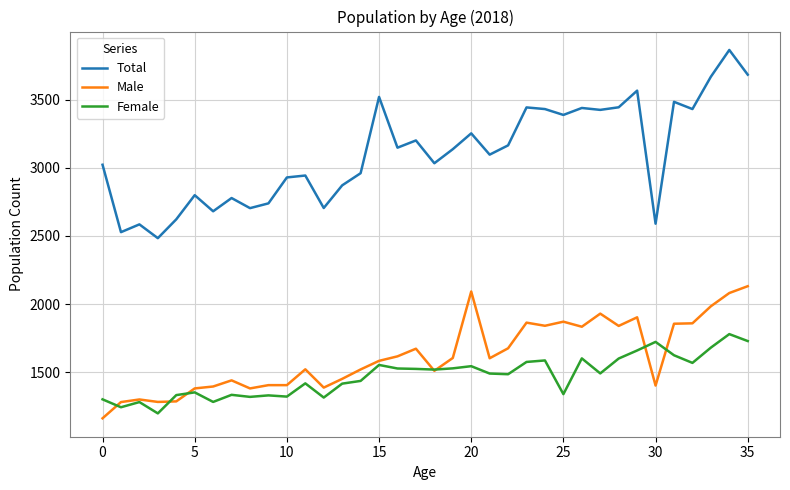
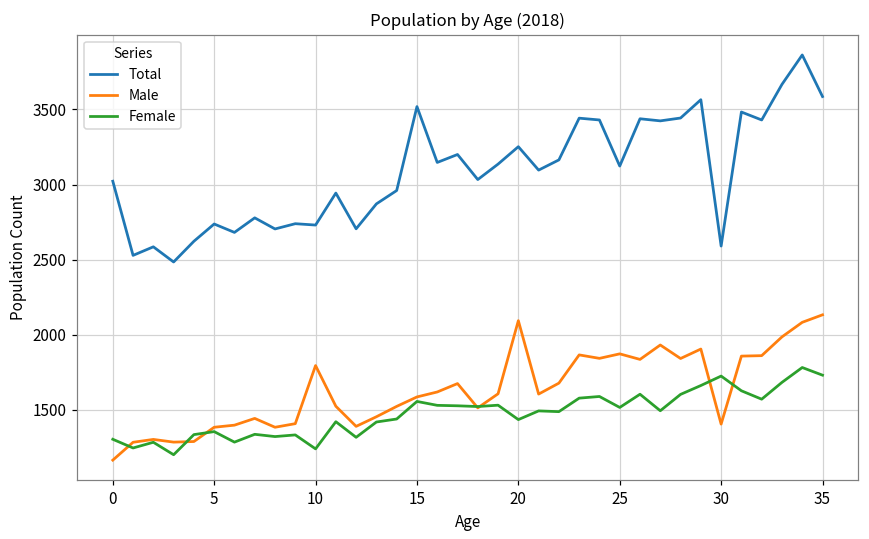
  {
    "Total": {
      "0": 3020,
-     "5": 2800,
-     "10": 2930,
+     "5": 2740,
+     "10": 2730,
      "15": 3520,
      "20": 3250,
-     "25": 3390,
+     "25": 3120,
      "30": 2590,
-     "35": 3680
+     "35": 3590
    },
    "Male": {
      "0": 1160,
      "5": 1380,
-     "10": 1410,
+     "10": 1790,
      "15": 1590,
      "20": 2090,
      "25": 1870,
      "30": 1400,
      "35": 2130
    },
    "Female": {
      "0": 1300,
      "5": 1350,
-     "10": 1320,
+     "10": 1240,
      "15": 1560,
-     "20": 1550,
-     "25": 1340,
+     "20": 1430,
+     "25": 1520,
      "30": 1720,
      "35": 1730
    }
  }
